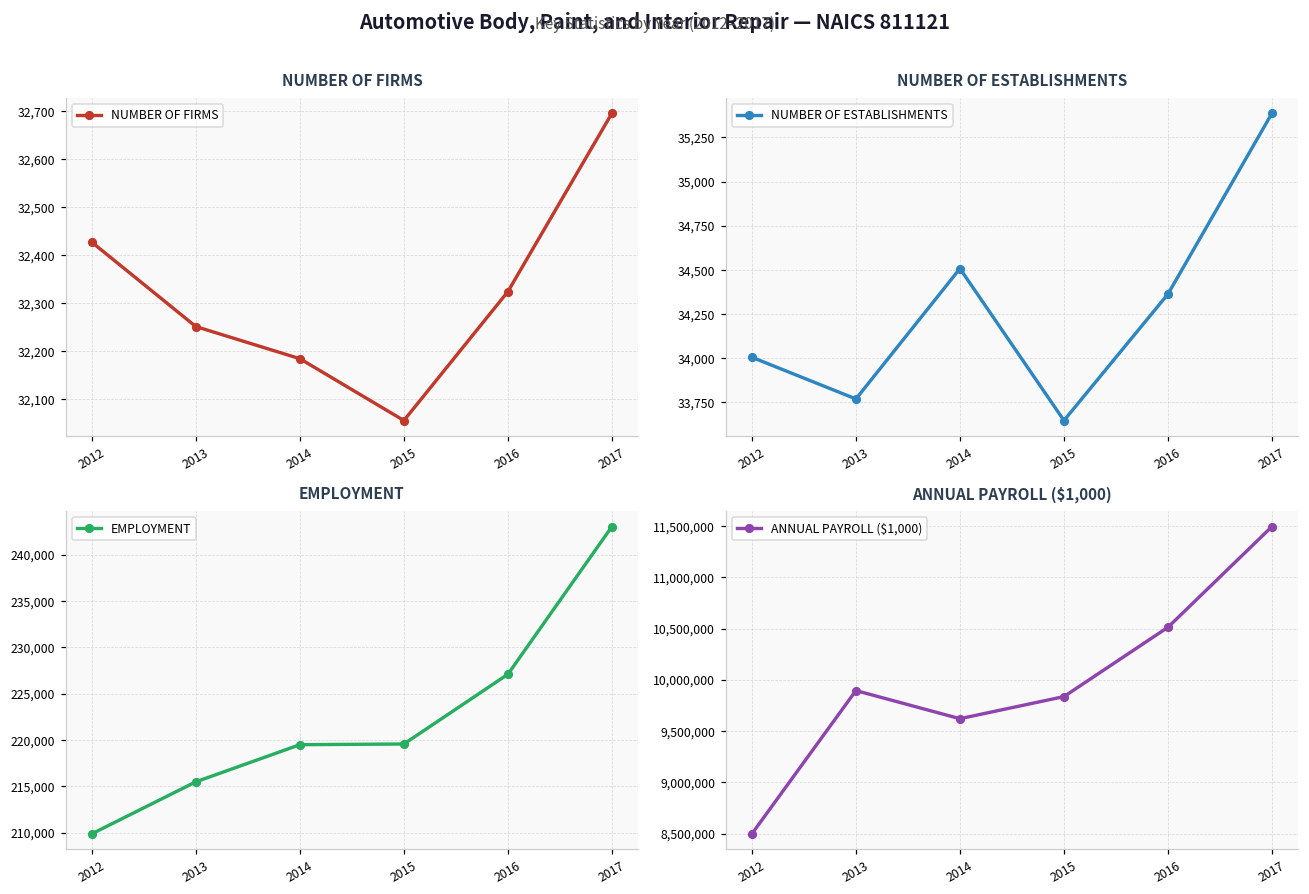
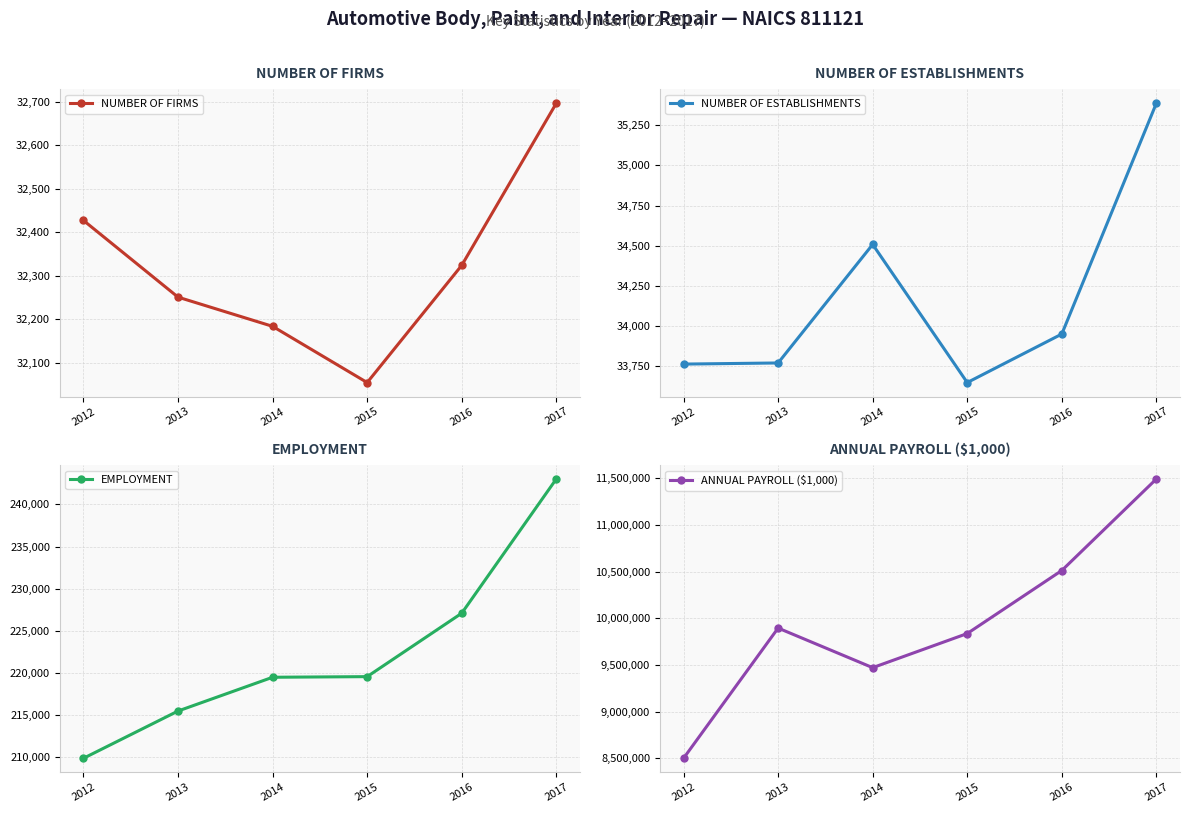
  {
    "NUMBER OF FIRMS": {
      "2012": "32,430",
      "2013": "32,250",
      "2014": "32,180",
      "2015": "32,060",
      "2016": "32,320",
      "2017": "32,700"
    },
    "NUMBER OF ESTABLISHMENTS": {
-     "2012": "34,010",
+     "2012": "33,760",
      "2013": "33,770",
      "2014": "34,510",
      "2015": "33,650",
-     "2016": "34,360",
+     "2016": "33,950",
      "2017": "35,390"
    },
    "EMPLOYMENT": {
      "2012": "210,000",
      "2013": "215,000",
      "2014": "219,000",
      "2015": "220,000",
      "2016": "227,000",
      "2017": "243,000"
    },
    "ANNUAL PAYROLL ($1,000)": {
      "2012": "8,500,000",
      "2013": "9,900,000",
-     "2014": "9,600,000",
+     "2014": "9,500,000",
      "2015": "9,800,000",
      "2016": "10,500,000",
      "2017": "11,500,000"
    }
  }
